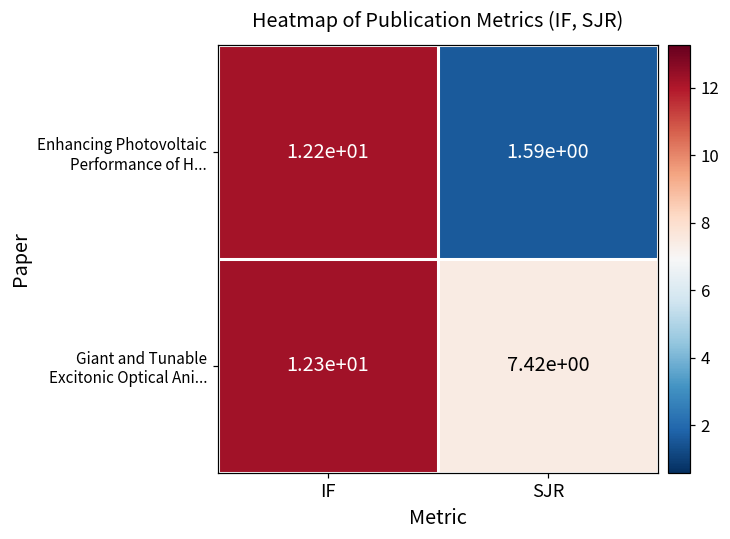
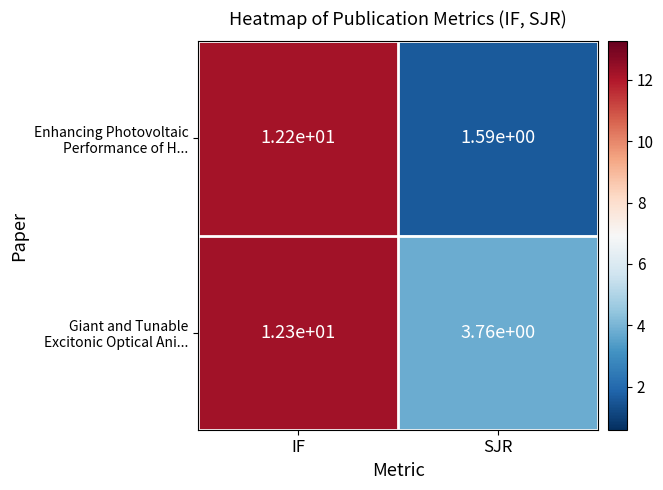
  {
    "Enhancing Photovoltaic Performance of H...": {
      "IF": "1.22e+01",
      "SJR": "1.59e+00"
    },
    "Giant and Tunable Excitonic Optical Ani...": {
      "IF": "1.23e+01",
-     "SJR": "7.42e+00"
+     "SJR": "3.76e+00"
    }
  }
